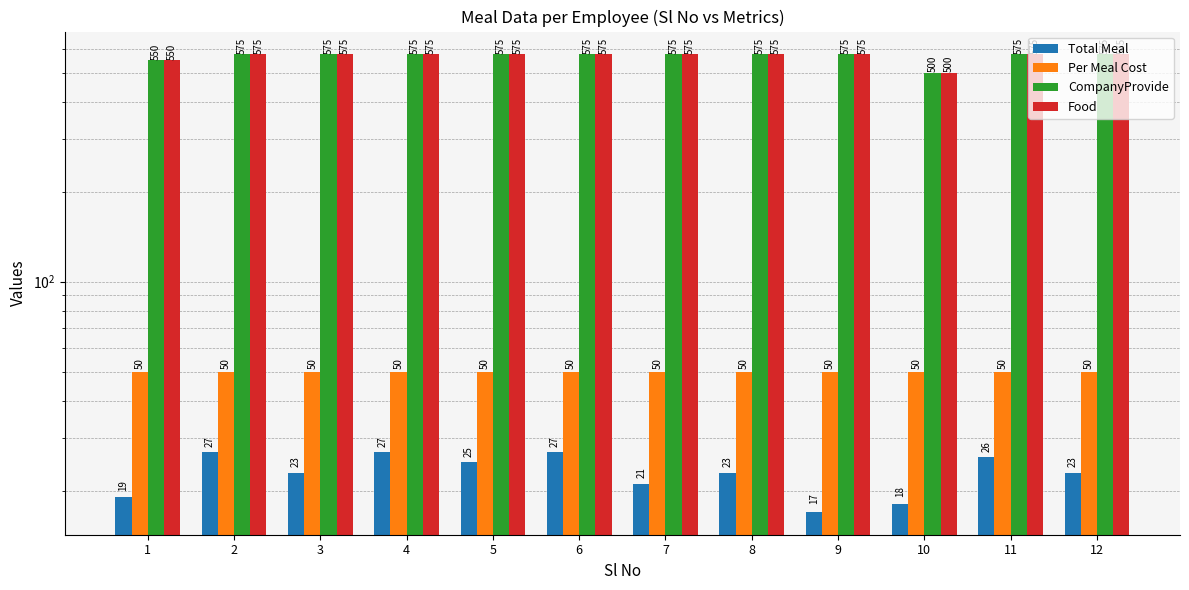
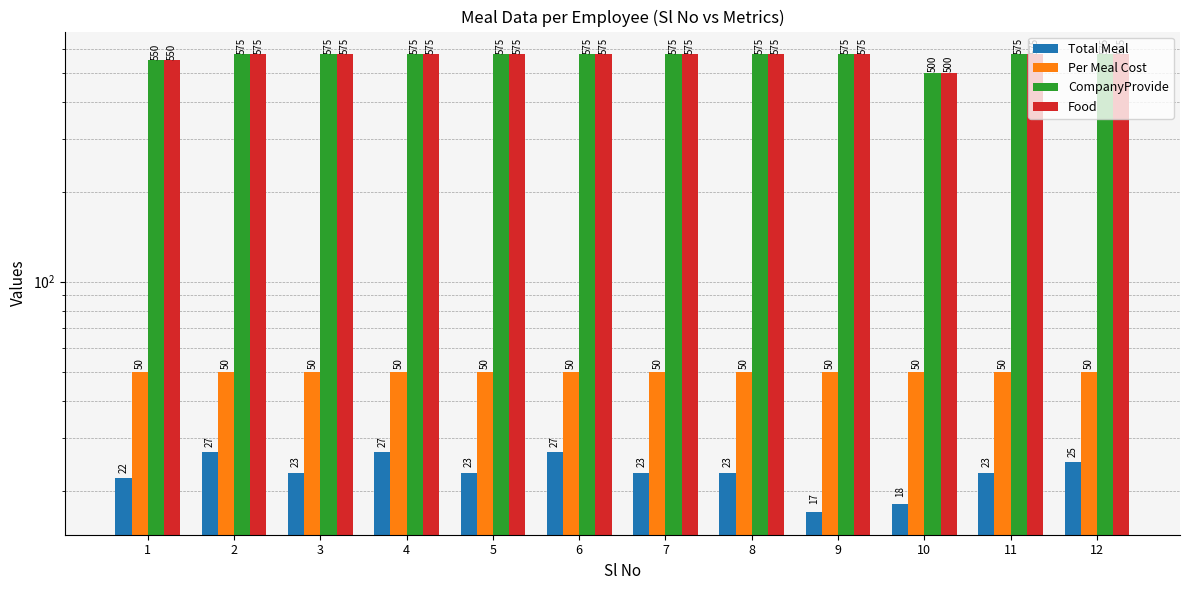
  {
    "Total Meal": {
-     "1": 19,
+     "1": 22,
      "2": 27,
      "3": 23,
      "4": 27,
-     "5": 25,
+     "5": 23,
      "6": 27,
-     "7": 21,
+     "7": 23,
      "8": 23,
      "9": 17,
      "10": 18,
-     "11": 26,
-     "12": 23
+     "11": 23,
+     "12": 25
    },
    "Per Meal Cost": {
      "1": 50,
      "2": 50,
      "3": 50,
      "4": 50,
      "5": 50,
      "6": 50,
      "7": 50,
      "8": 50,
      "9": 50,
      "10": 50,
      "11": 50,
      "12": 50
    },
    "CompanyProvide": {
      "1": 550,
      "2": 575,
      "3": 575,
      "4": 575,
      "5": 575,
      "6": 575,
      "7": 575,
      "8": 575,
      "9": 575,
      "10": 500,
      "11": 575
    },
    "Food": {
      "1": 550,
      "2": 575,
      "3": 575,
      "4": 575,
      "5": 575,
      "6": 575,
      "7": 575,
      "8": 575,
      "9": 575,
      "10": 500
    }
  }
